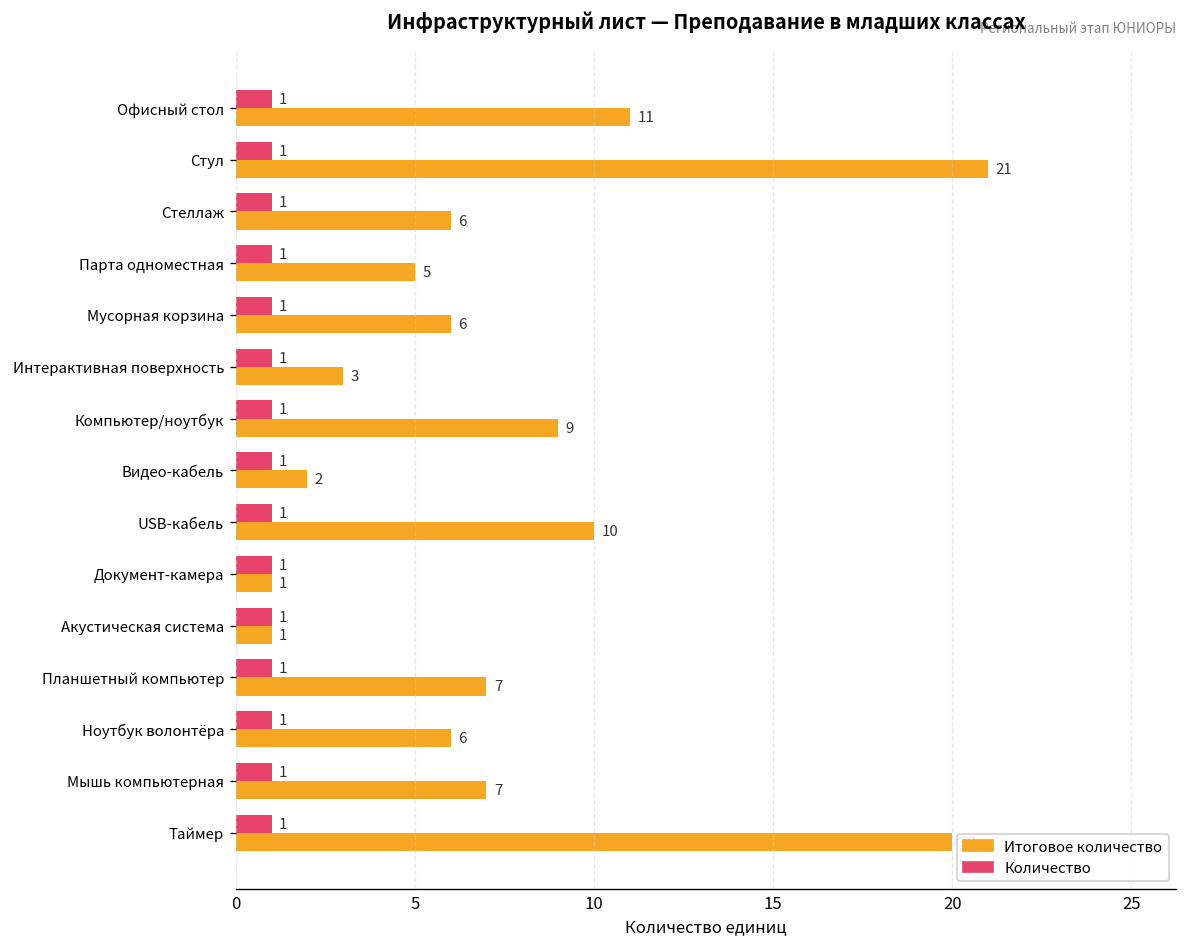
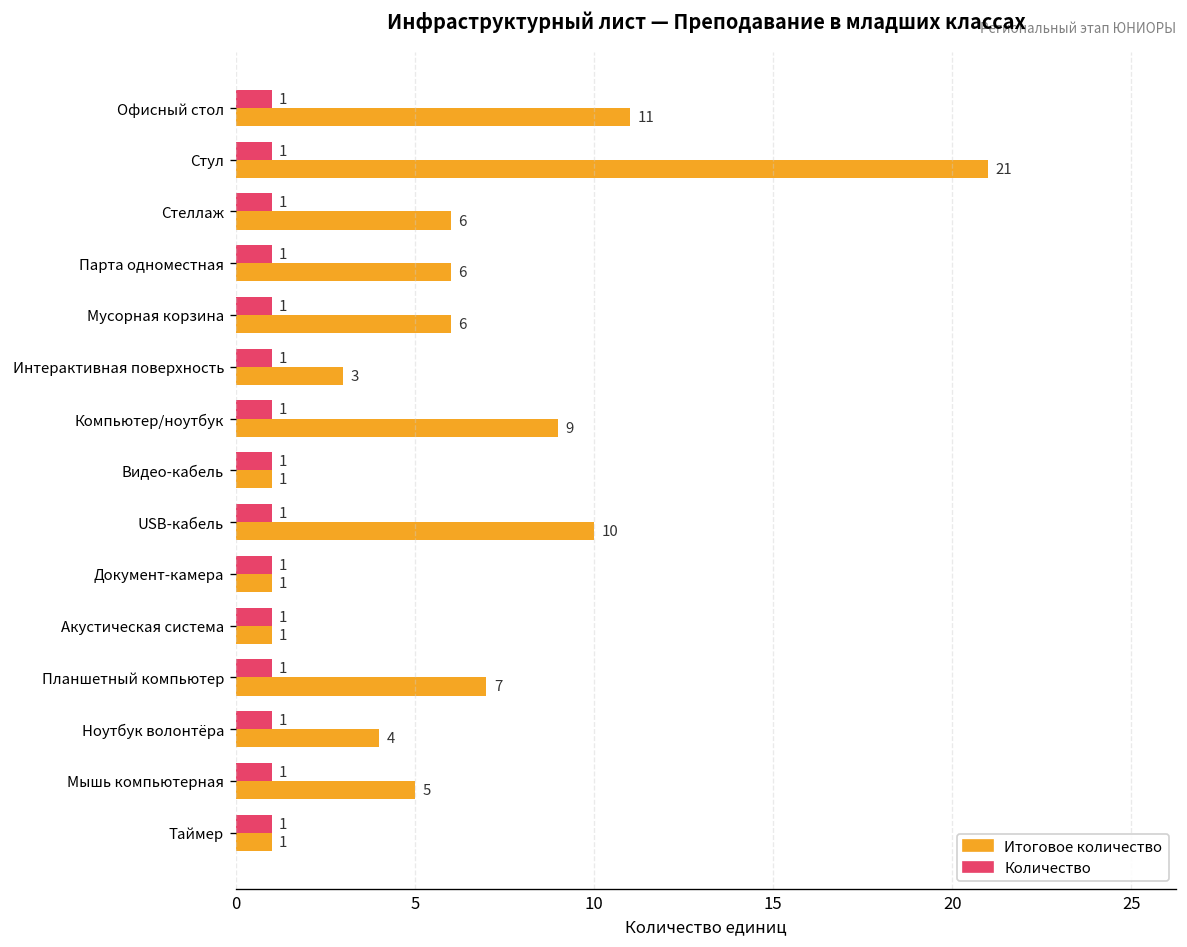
  {
    "Итоговое количество": {
      "Офисный стол": 11,
      "Стул": 21,
      "Стеллаж": 6,
-     "Парта одноместная": 5,
+     "Парта одноместная": 6,
      "Мусорная корзина": 6,
      "Интерактивная поверхность": 3,
      "Компьютер/ноутбук": 9,
-     "Видео-кабель": 2,
+     "Видео-кабель": 1,
      "USB-кабель": 10,
      "Документ-камера": 1,
      "Акустическая система": 1,
      "Планшетный компьютер": 7,
-     "Ноутбук волонтёра": 6,
-     "Мышь компьютерная": 7,
-     "Таймер": 20
+     "Ноутбук волонтёра": 4,
+     "Мышь компьютерная": 5,
+     "Таймер": 1
    },
    "Количество": {
      "Офисный стол": 1,
      "Стул": 1,
      "Стеллаж": 1,
      "Парта одноместная": 1,
      "Мусорная корзина": 1,
      "Интерактивная поверхность": 1,
      "Компьютер/ноутбук": 1,
      "Видео-кабель": 1,
      "USB-кабель": 1,
      "Документ-камера": 1,
      "Акустическая система": 1,
      "Планшетный компьютер": 1,
      "Ноутбук волонтёра": 1,
      "Мышь компьютерная": 1,
      "Таймер": 1
    }
  }
